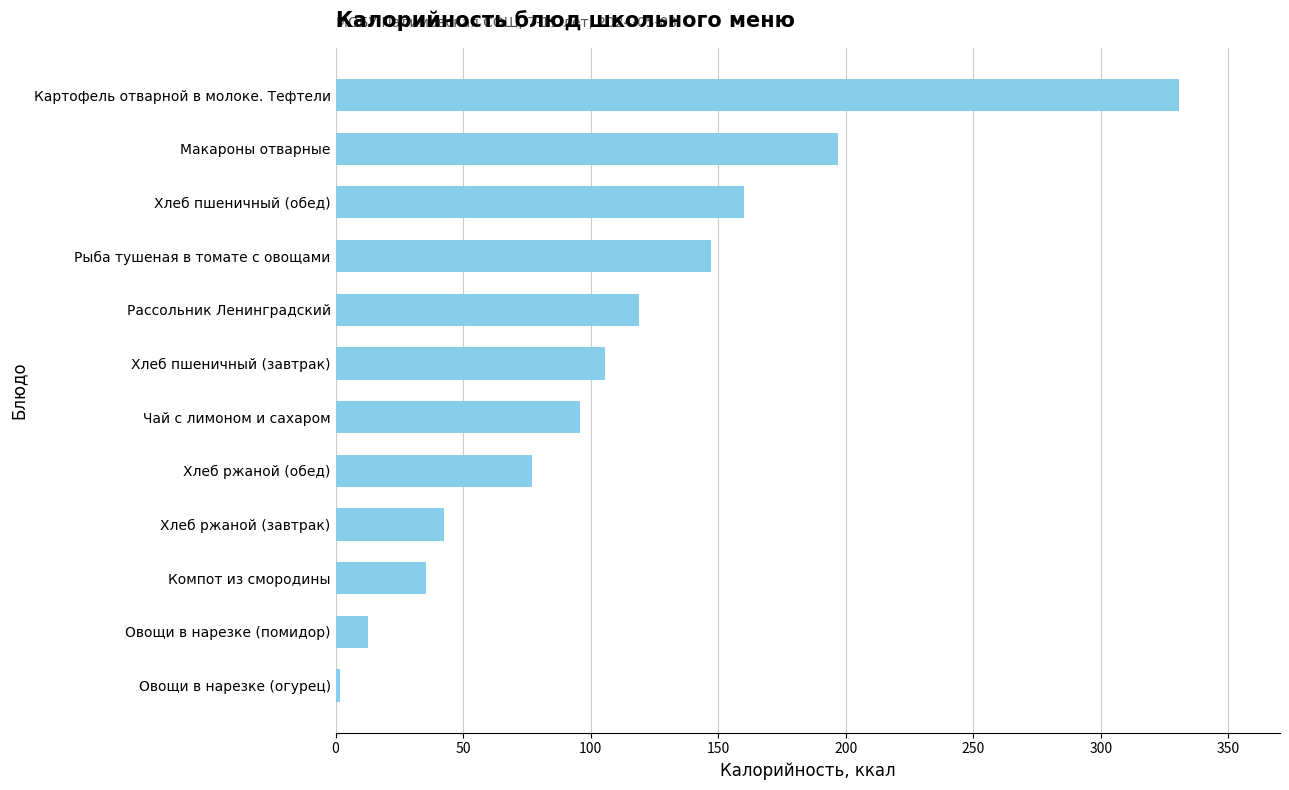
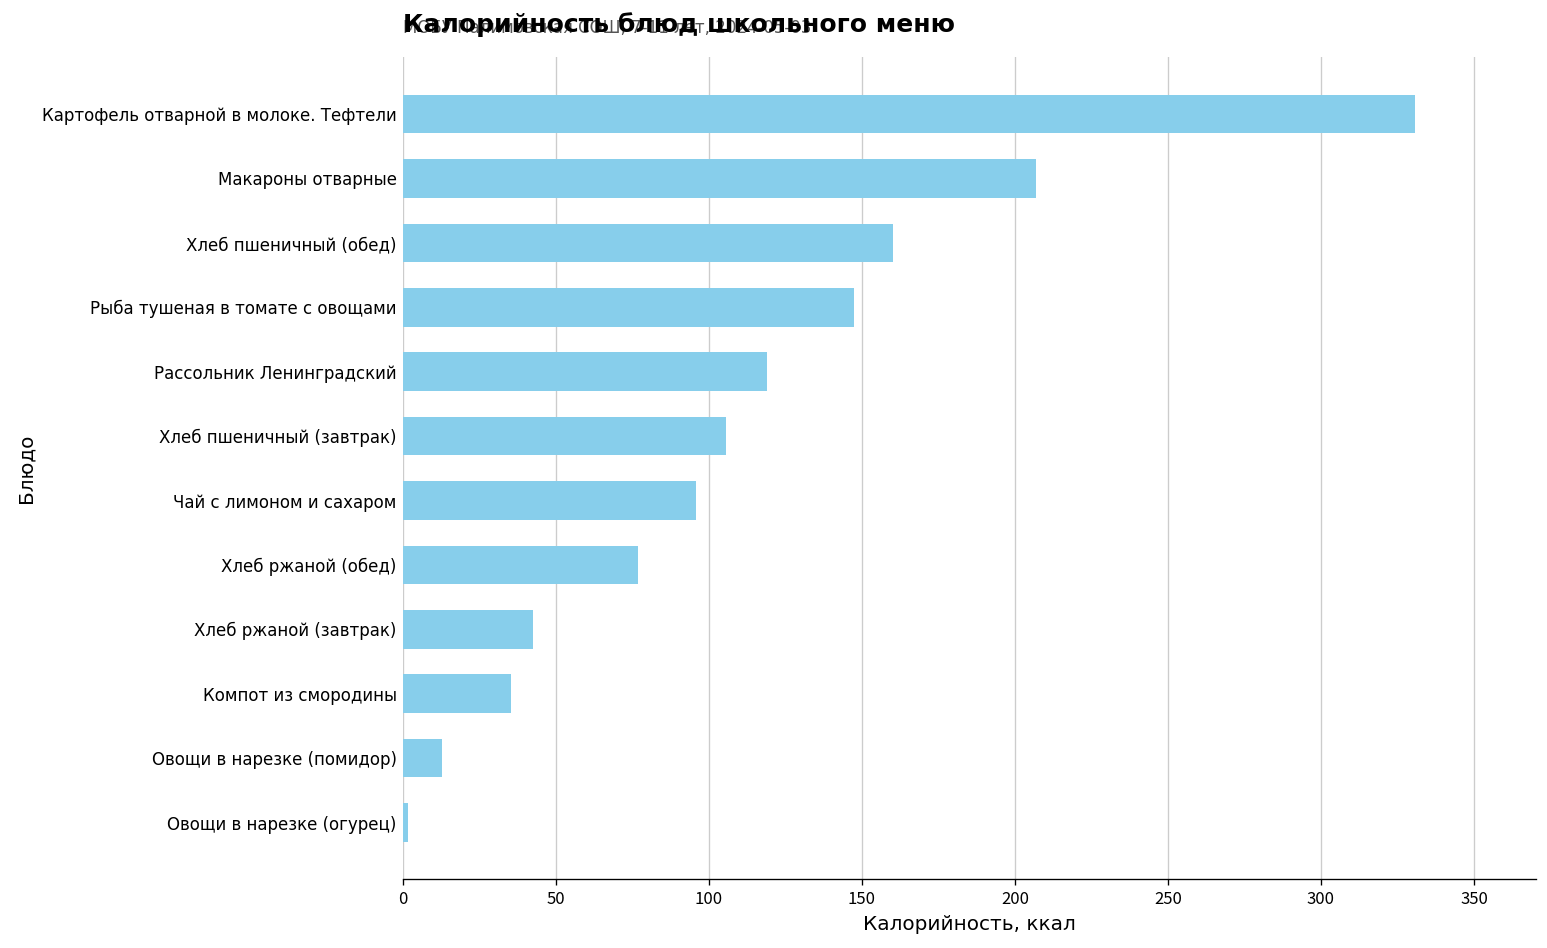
  {
    "Картофель отварной в молоке. Тефтели": 331,
-   "Макароны отварные": 197,
+   "Макароны отварные": 207,
    "Хлеб пшеничный (обед)": 160,
    "Рыба тушеная в томате с овощами": 147,
    "Рассольник Ленинградский": 119,
    "Хлеб пшеничный (завтрак)": 106,
    "Чай с лимоном и сахаром": 96,
    "Хлеб ржаной (обед)": 77,
    "Хлеб ржаной (завтрак)": 43,
    "Компот из смородины": 36,
    "Овощи в нарезке (помидор)": 13,
    "Овощи в нарезке (огурец)": 2
  }
